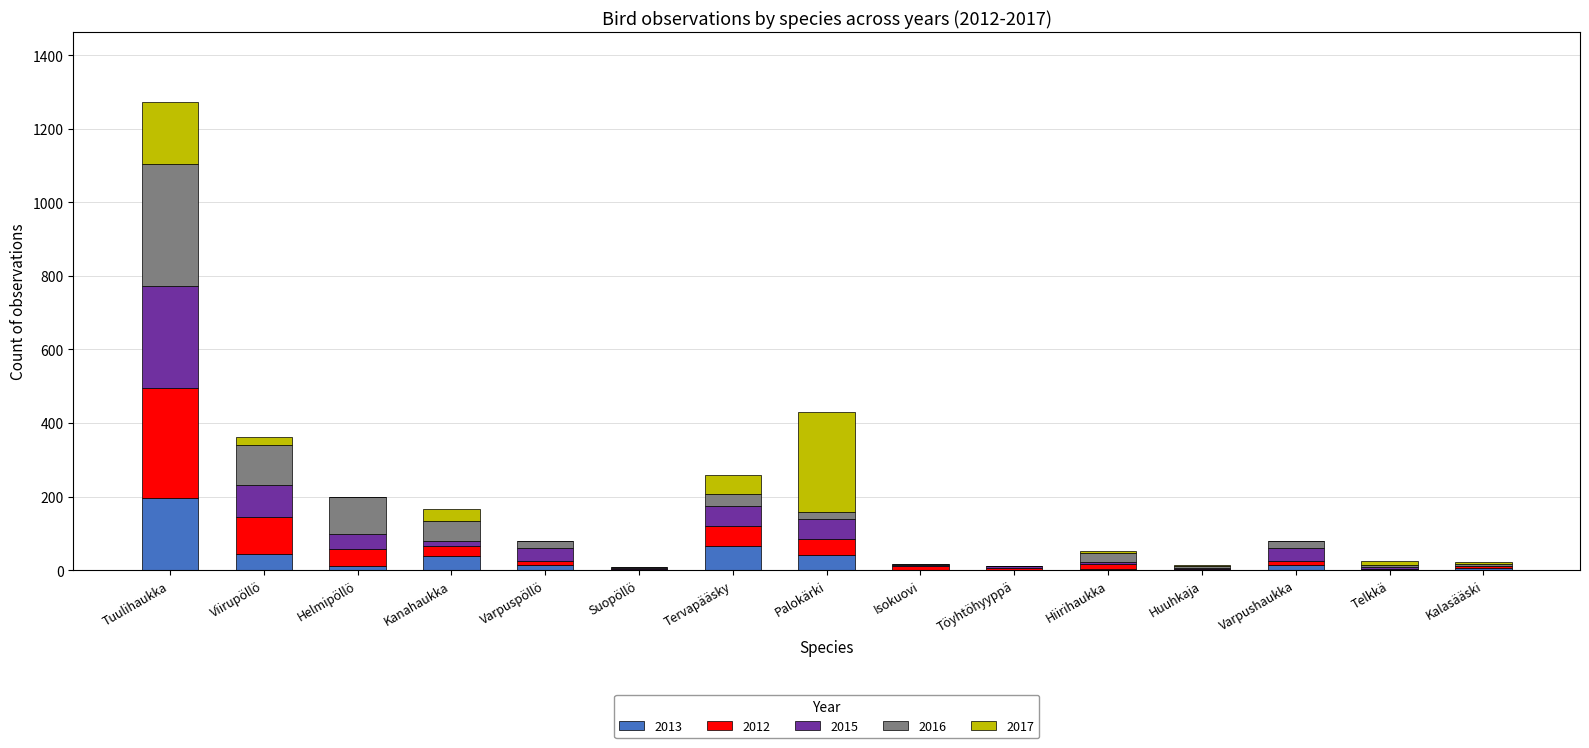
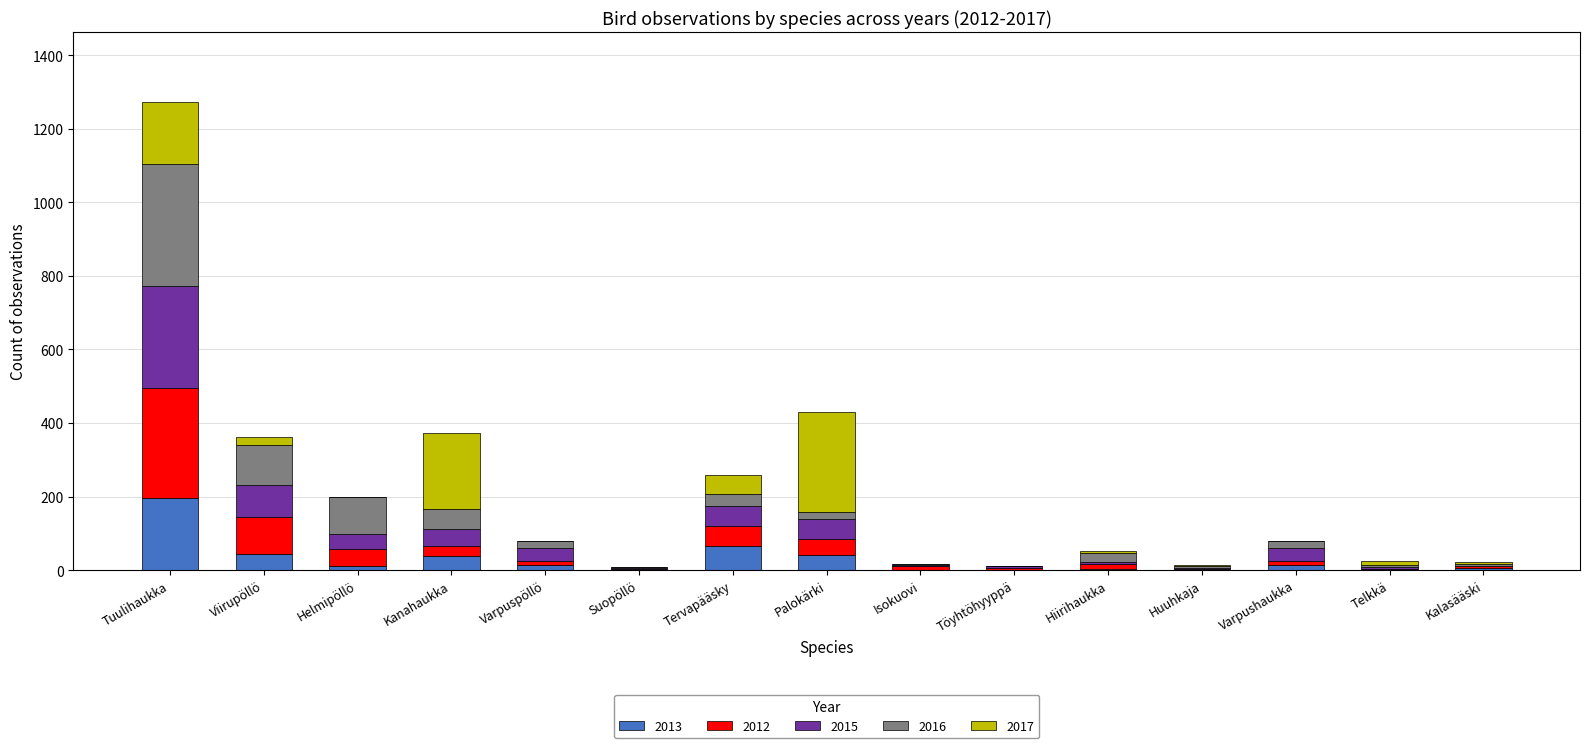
  {
    "2013": {
      "Tuulihaukka": 200,
      "Viirupöllö": 40,
      "Helmipöllö": 10,
      "Kanahaukka": 40,
      "Varpuspöllö": 10,
      "Suopöllö": 0,
      "Tervapääsky": 70,
      "Palokärki": 40,
      "Isokuovi": 0,
      "Varpushaukka": 10
    },
    "2012": {
      "Tuulihaukka": 300,
      "Viirupöllö": 100,
      "Helmipöllö": 50,
      "Kanahaukka": 30,
      "Varpuspöllö": 10,
      "Tervapääsky": 50,
      "Palokärki": 40,
      "Isokuovi": 10,
      "Hiirihaukka": 10,
      "Varpushaukka": 10
    },
    "2015": {
      "Tuulihaukka": 280,
      "Viirupöllö": 90,
      "Helmipöllö": 40,
-     "Kanahaukka": 10,
+     "Kanahaukka": 50,
      "Varpuspöllö": 40,
      "Tervapääsky": 60,
      "Palokärki": 50,
      "Varpushaukka": 40
    },
    "2016": {
      "Tuulihaukka": 330,
      "Viirupöllö": 110,
      "Helmipöllö": 100,
      "Kanahaukka": 50,
      "Varpuspöllö": 20,
      "Tervapääsky": 30,
      "Palokärki": 20,
      "Hiirihaukka": 20,
      "Varpushaukka": 20
    },
    "2017": {
      "Tuulihaukka": 170,
      "Viirupöllö": 20,
-     "Kanahaukka": 30,
+     "Kanahaukka": 210,
      "Varpuspöllö": 0,
      "Suopöllö": 0,
      "Tervapääsky": 50,
      "Palokärki": 270,
      "Isokuovi": 0,
      "Töyhtöhyyppä": 0,
      "Hiirihaukka": 10,
      "Varpushaukka": 0,
      "Telkkä": 10
    }
  }
